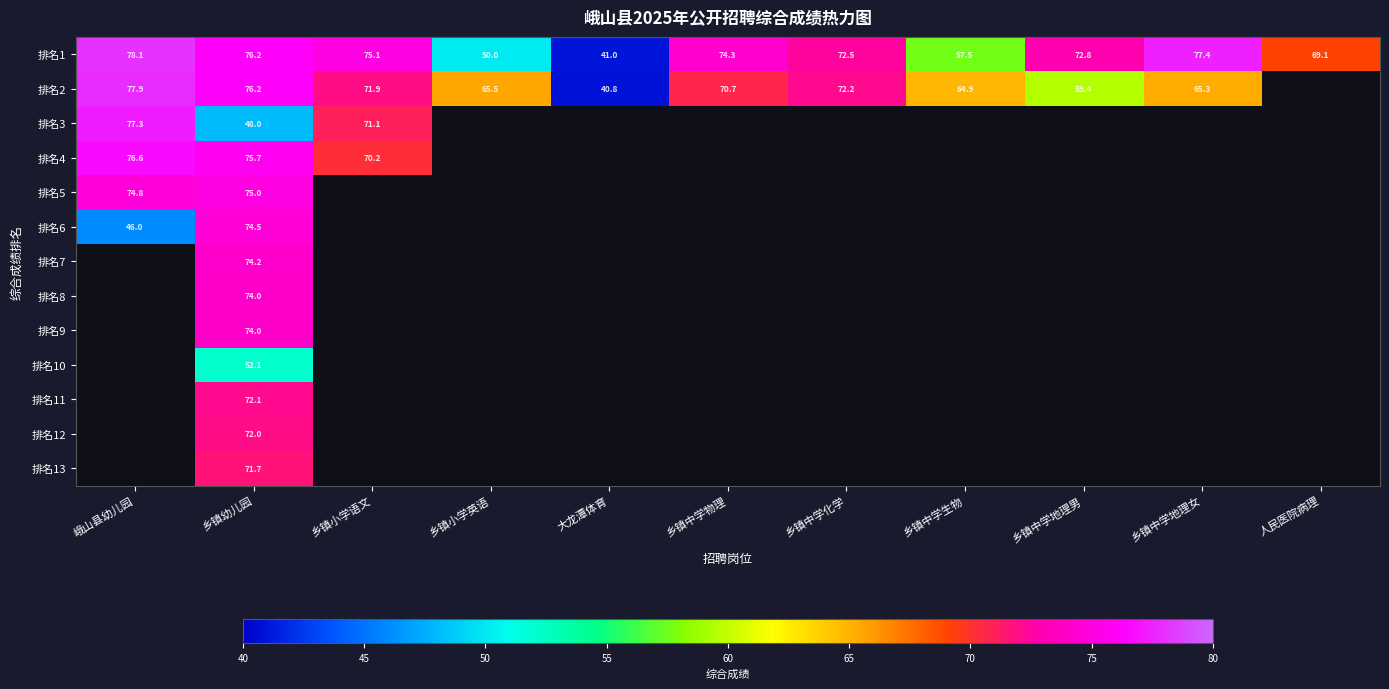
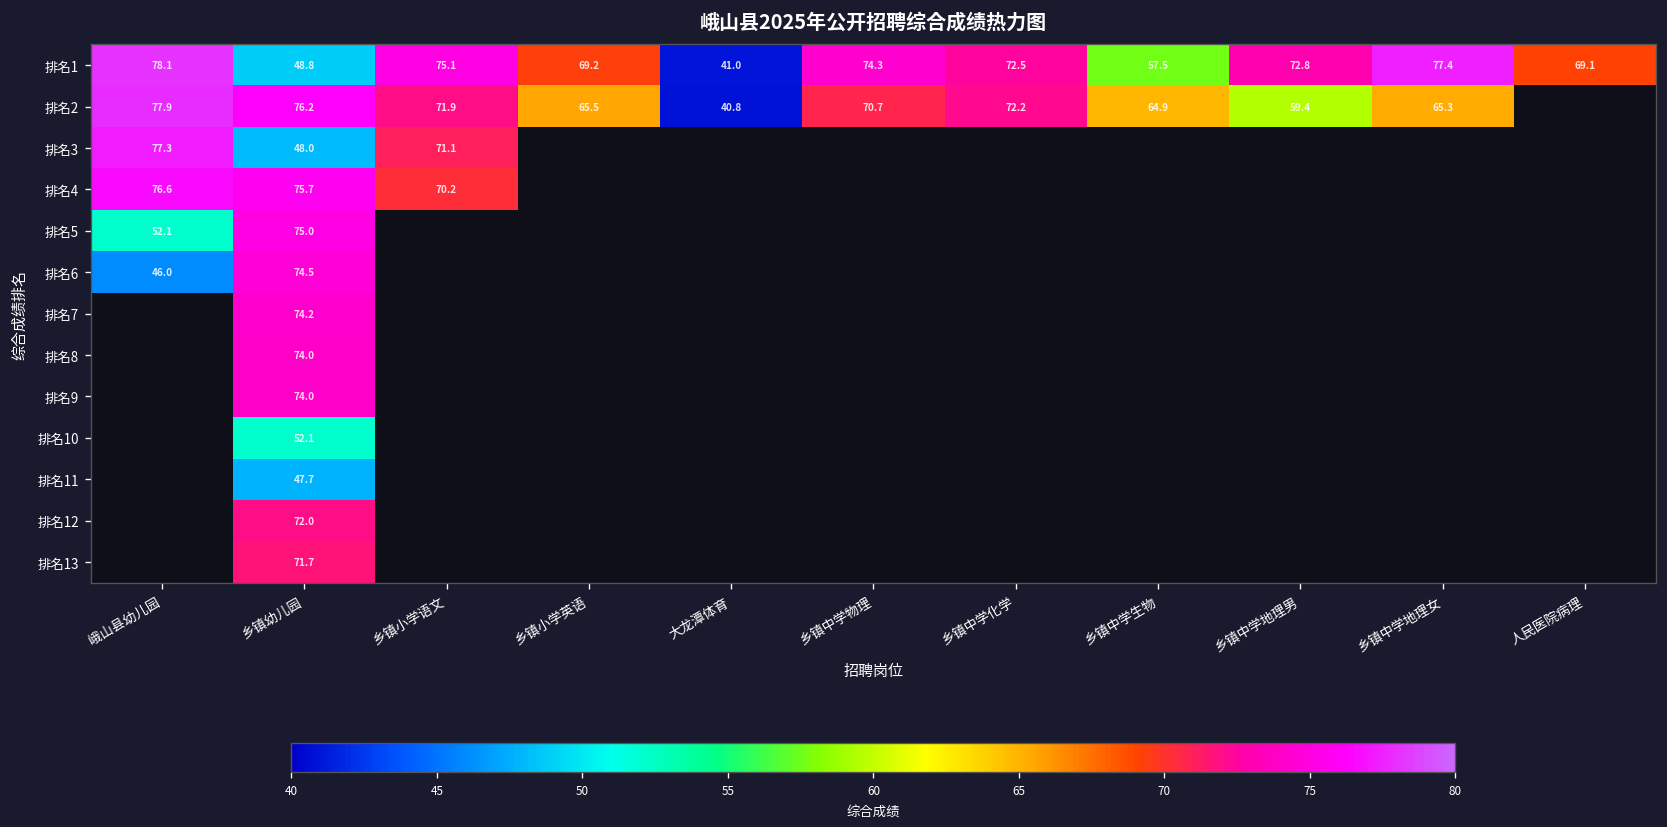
  {
    "排名1": {
      "峨山县幼儿园": 78.1,
-     "乡镇幼儿园": 76.2,
+     "乡镇幼儿园": 48.8,
      "乡镇小学语文": 75.1,
-     "乡镇小学英语": 50.0,
+     "乡镇小学英语": 69.2,
      "大龙潭体育": 41.0,
      "乡镇中学物理": 74.3,
      "乡镇中学化学": 72.5,
      "乡镇中学生物": 57.5,
      "乡镇中学地理男": 72.8,
      "乡镇中学地理女": 77.4,
      "人民医院病理": 69.1
    },
    "排名2": {
      "峨山县幼儿园": 77.9,
      "乡镇幼儿园": 76.2,
      "乡镇小学语文": 71.9,
      "乡镇小学英语": 65.5,
      "大龙潭体育": 40.8,
      "乡镇中学物理": 70.7,
      "乡镇中学化学": 72.2,
      "乡镇中学生物": 64.9,
      "乡镇中学地理男": 59.4,
      "乡镇中学地理女": 65.3
    },
    "排名3": {
      "峨山县幼儿园": 77.3,
      "乡镇幼儿园": 48.0,
      "乡镇小学语文": 71.1
    },
    "排名4": {
      "峨山县幼儿园": 76.6,
      "乡镇幼儿园": 75.7,
      "乡镇小学语文": 70.2
    },
    "排名5": {
-     "峨山县幼儿园": 74.8,
+     "峨山县幼儿园": 52.1,
      "乡镇幼儿园": 75.0
    },
    "排名6": {
      "峨山县幼儿园": 46.0,
      "乡镇幼儿园": 74.5
    },
    "排名7": {
      "乡镇幼儿园": 74.2
    },
    "排名8": {
      "乡镇幼儿园": 74.0
    },
    "排名9": {
      "乡镇幼儿园": 74.0
    },
    "排名10": {
      "乡镇幼儿园": 52.1
    },
    "排名11": {
-     "乡镇幼儿园": 72.1
+     "乡镇幼儿园": 47.7
    },
    "排名12": {
      "乡镇幼儿园": 72.0
    },
    "排名13": {
      "乡镇幼儿园": 71.7
    }
  }
